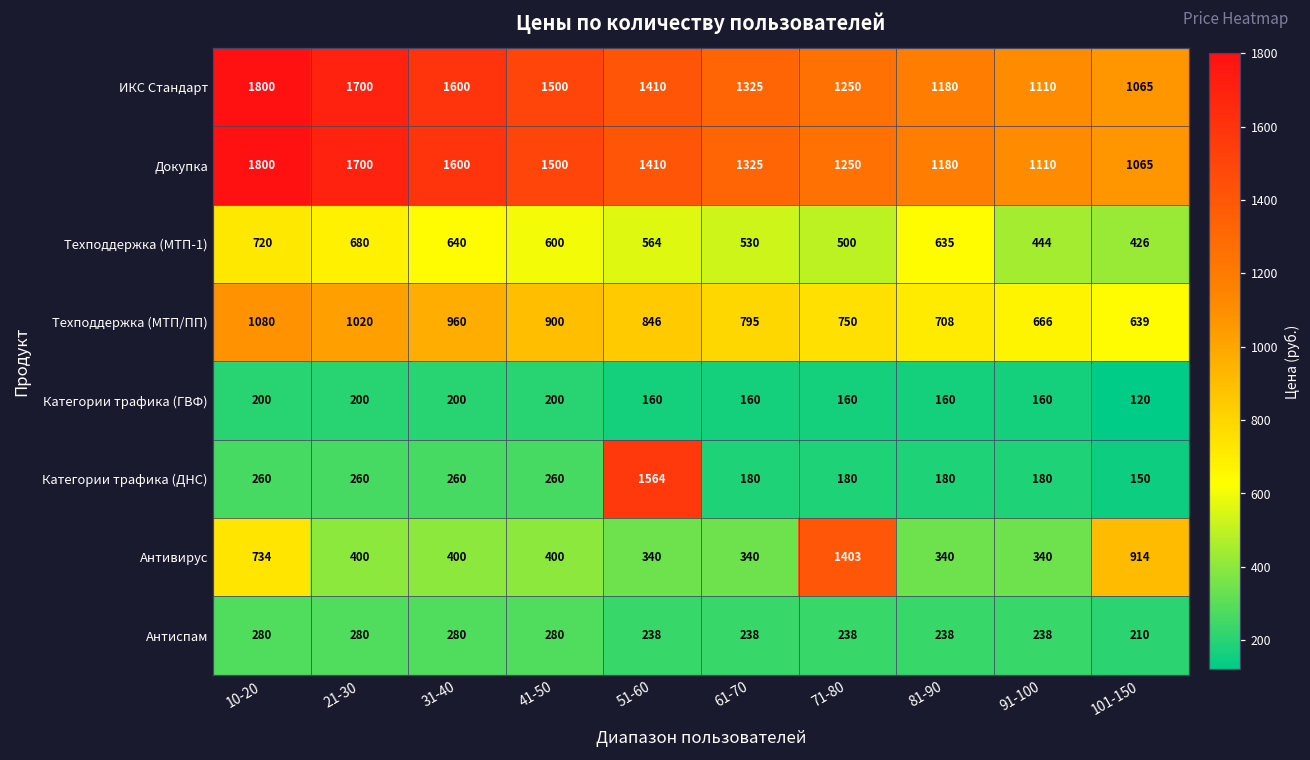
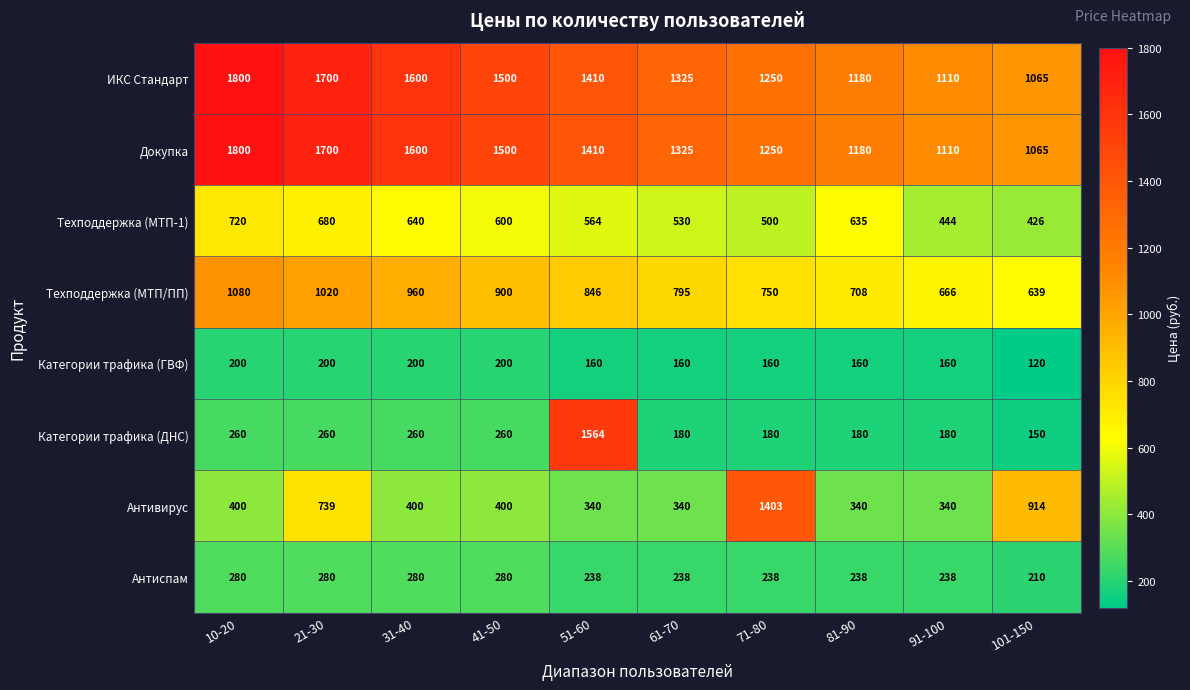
  {
    "ИКС Стандарт": {
      "10-20": 1800,
      "21-30": 1700,
      "31-40": 1600,
      "41-50": 1500,
      "51-60": 1410,
      "61-70": 1325,
      "71-80": 1250,
      "81-90": 1180,
      "91-100": 1110,
      "101-150": 1065
    },
    "Докупка": {
      "10-20": 1800,
      "21-30": 1700,
      "31-40": 1600,
      "41-50": 1500,
      "51-60": 1410,
      "61-70": 1325,
      "71-80": 1250,
      "81-90": 1180,
      "91-100": 1110,
      "101-150": 1065
    },
    "Техподдержка (МТП-1)": {
      "10-20": 720,
      "21-30": 680,
      "31-40": 640,
      "41-50": 600,
      "51-60": 564,
      "61-70": 530,
      "71-80": 500,
      "81-90": 635,
      "91-100": 444,
      "101-150": 426
    },
    "Техподдержка (МТП/ПП)": {
      "10-20": 1080,
      "21-30": 1020,
      "31-40": 960,
      "41-50": 900,
      "51-60": 846,
      "61-70": 795,
      "71-80": 750,
      "81-90": 708,
      "91-100": 666,
      "101-150": 639
    },
    "Категории трафика (ГВФ)": {
      "10-20": 200,
      "21-30": 200,
      "31-40": 200,
      "41-50": 200,
      "51-60": 160,
      "61-70": 160,
      "71-80": 160,
      "81-90": 160,
      "91-100": 160,
      "101-150": 120
    },
    "Категории трафика (ДНС)": {
      "10-20": 260,
      "21-30": 260,
      "31-40": 260,
      "41-50": 260,
      "51-60": 1564,
      "61-70": 180,
      "71-80": 180,
      "81-90": 180,
      "91-100": 180,
      "101-150": 150
    },
    "Антивирус": {
-     "10-20": 734,
-     "21-30": 400,
+     "10-20": 400,
+     "21-30": 739,
      "31-40": 400,
      "41-50": 400,
      "51-60": 340,
      "61-70": 340,
      "71-80": 1403,
      "81-90": 340,
      "91-100": 340,
      "101-150": 914
    },
    "Антиспам": {
      "10-20": 280,
      "21-30": 280,
      "31-40": 280,
      "41-50": 280,
      "51-60": 238,
      "61-70": 238,
      "71-80": 238,
      "81-90": 238,
      "91-100": 238,
      "101-150": 210
    }
  }
